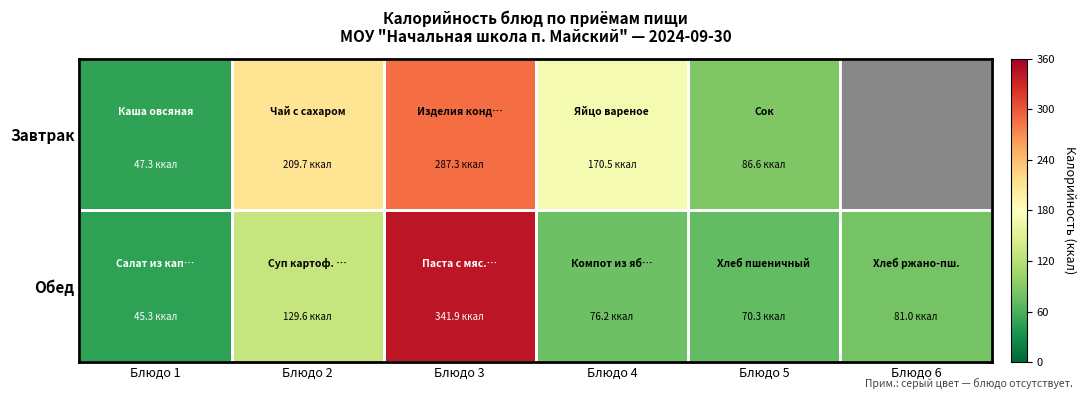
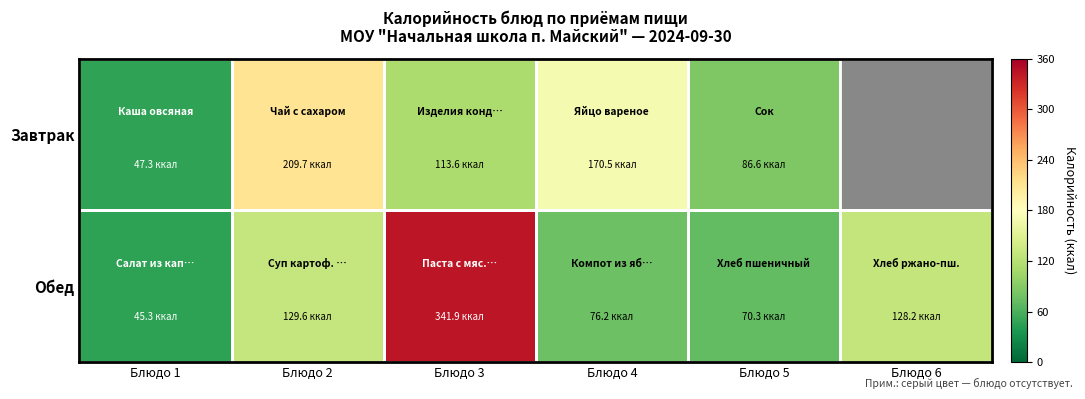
  {
    "Завтрак": {
-     "Блюдо 3": 287.3
+     "Блюдо 3": 113.6
    },
    "Обед": {
-     "Блюдо 6": 81.0
+     "Блюдо 6": 128.2
    }
  }
